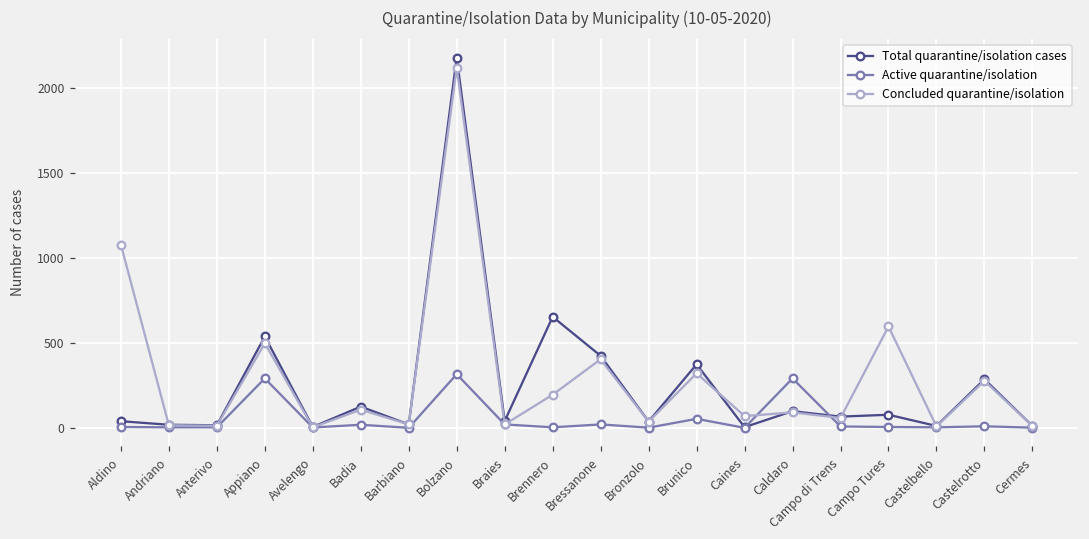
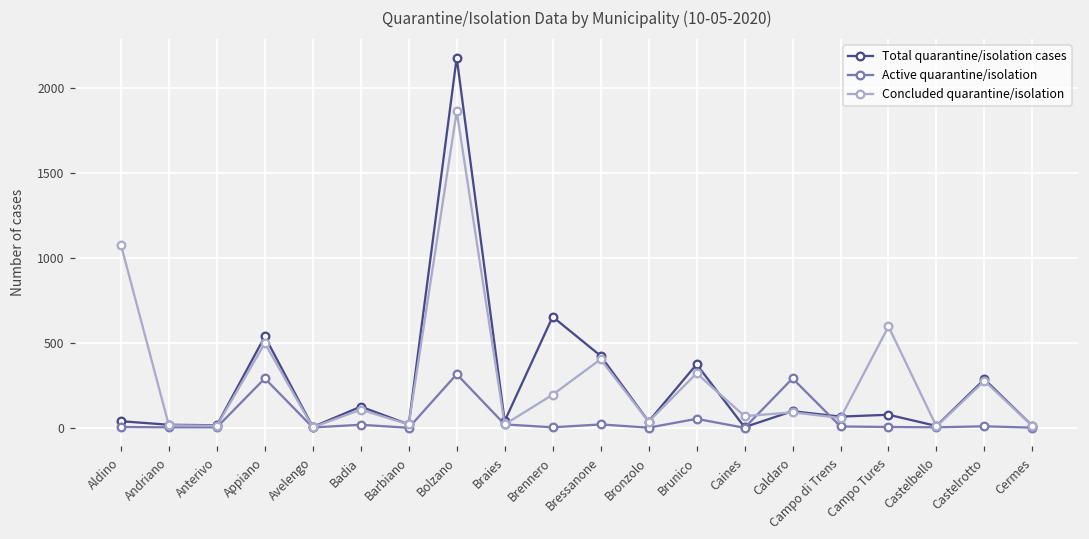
  {
    "Total quarantine/isolation cases": {
      "Aldino": 40,
      "Appiano": 540,
      "Badia": 130,
      "Bolzano": 2180,
      "Braies": 40,
      "Brennero": 650,
      "Bressanone": 420,
      "Brunico": 370,
      "Campo Tures": 80
    },
    "Active quarantine/isolation": {
      "Aldino": 10,
      "Appiano": 290,
      "Badia": 20,
      "Barbiano": 0,
      "Bolzano": 320,
      "Brennero": 0,
      "Bressanone": 20,
      "Bronzolo": 0,
      "Brunico": 50,
      "Caldaro": 290,
      "Campo di Trens": 10,
      "Campo Tures": 10,
      "Castelrotto": 10
    },
    "Concluded quarantine/isolation": {
      "Aldino": 1080,
      "Appiano": 500,
      "Badia": 110,
-     "Bolzano": 2120,
+     "Bolzano": 1860,
      "Brennero": 200,
      "Bressanone": 400,
      "Brunico": 320,
      "Caines": 70,
      "Campo Tures": 600
    }
  }
